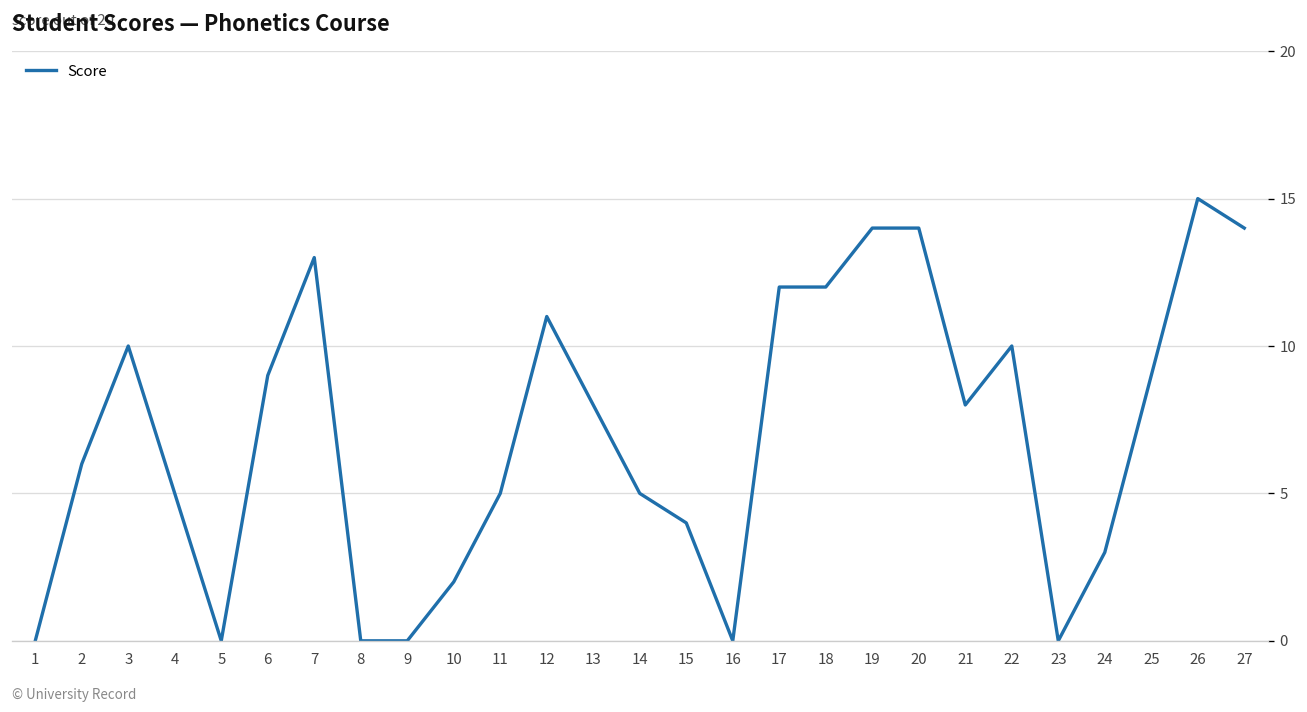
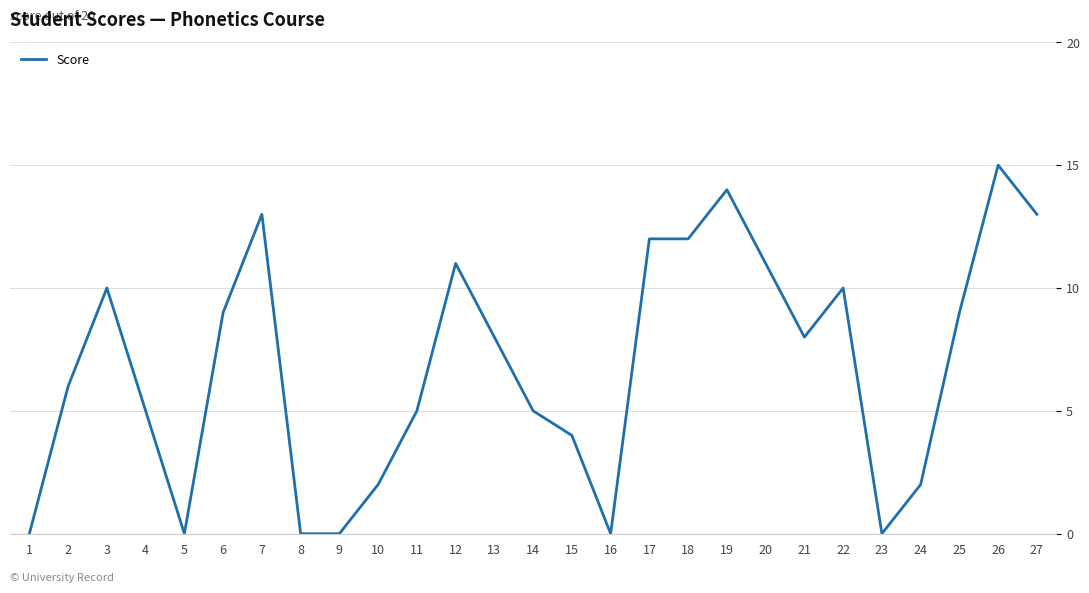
  {
    "1": 0,
    "2": 6,
    "3": 10,
    "4": 5,
    "5": 0,
    "6": 9,
    "7": 13,
    "8": 0,
    "9": 0,
    "10": 2,
    "11": 5,
    "12": 11,
    "13": 8,
    "14": 5,
    "15": 4,
    "16": 0,
    "17": 12,
    "18": 12,
    "19": 14,
-   "20": 14,
+   "20": 11,
    "21": 8,
    "22": 10,
    "23": 0,
-   "24": 3,
+   "24": 2,
    "25": 9,
    "26": 15,
-   "27": 14
+   "27": 13
  }
